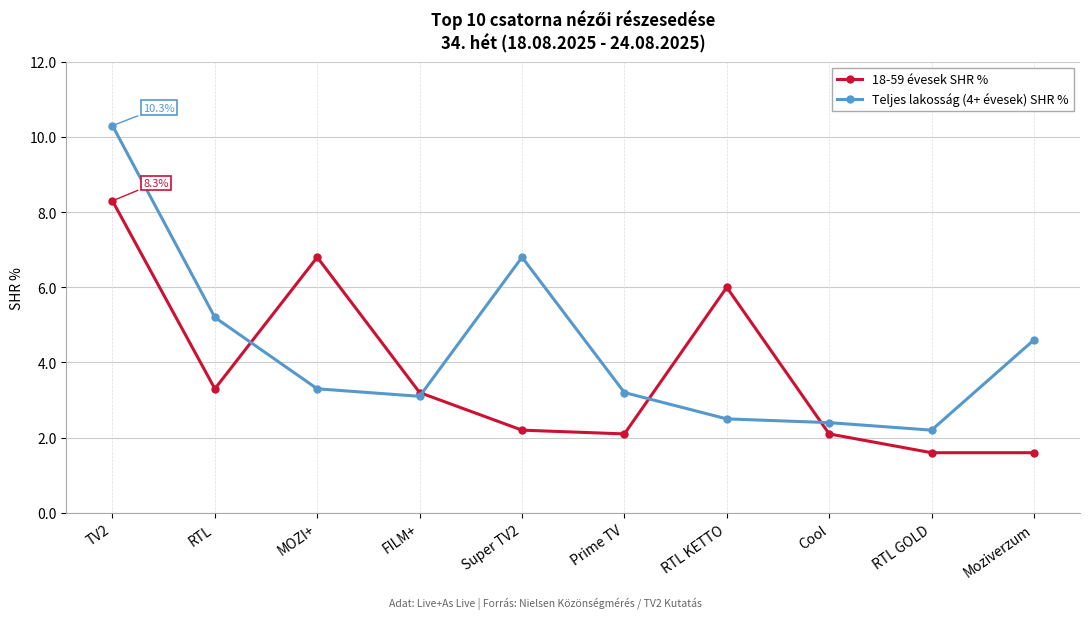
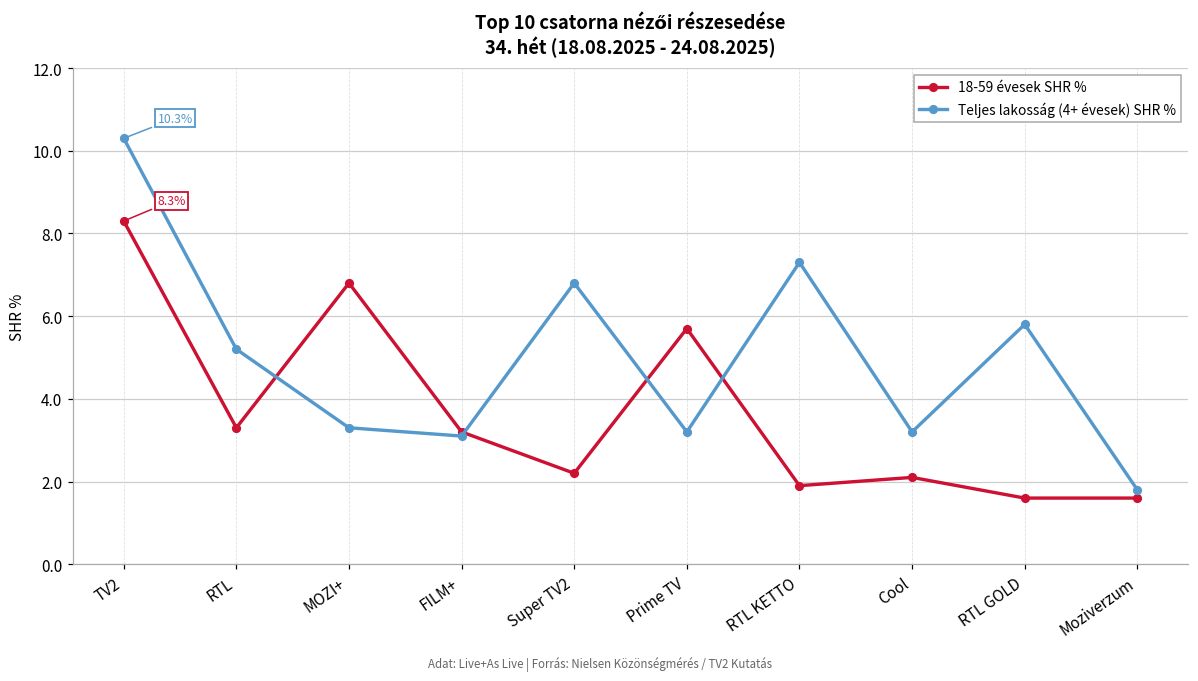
  {
    "18-59 évesek SHR %": {
      "RTL": 3.3,
      "MOZI+": 6.8,
      "FILM+": 3.2,
      "Super TV2": 2.2,
-     "Prime TV": 2.1,
-     "RTL KETTO": 6.0,
+     "Prime TV": 5.7,
+     "RTL KETTO": 1.9,
      "Cool": 2.1,
      "RTL GOLD": 1.6,
      "Moziverzum": 1.6
    },
    "Teljes lakosság (4+ évesek) SHR %": {
      "RTL": 5.2,
      "MOZI+": 3.3,
      "FILM+": 3.1,
      "Super TV2": 6.8,
      "Prime TV": 3.2,
-     "RTL KETTO": 2.5,
-     "Cool": 2.4,
-     "RTL GOLD": 2.2,
-     "Moziverzum": 4.6
+     "RTL KETTO": 7.3,
+     "Cool": 3.2,
+     "RTL GOLD": 5.8,
+     "Moziverzum": 1.8
    }
  }
